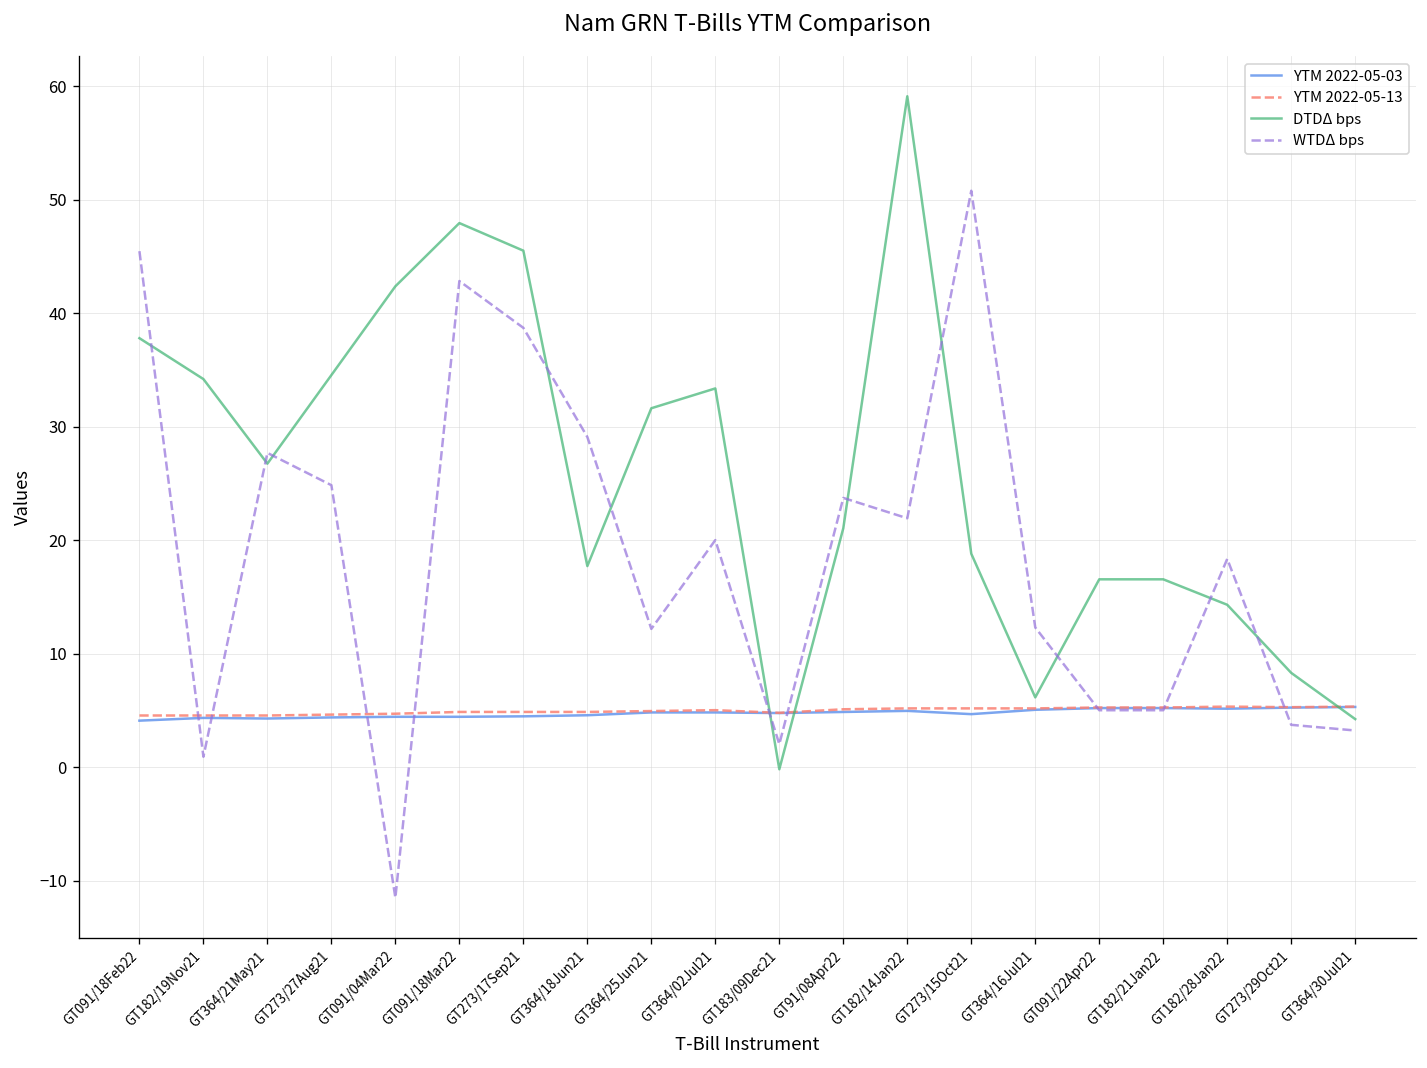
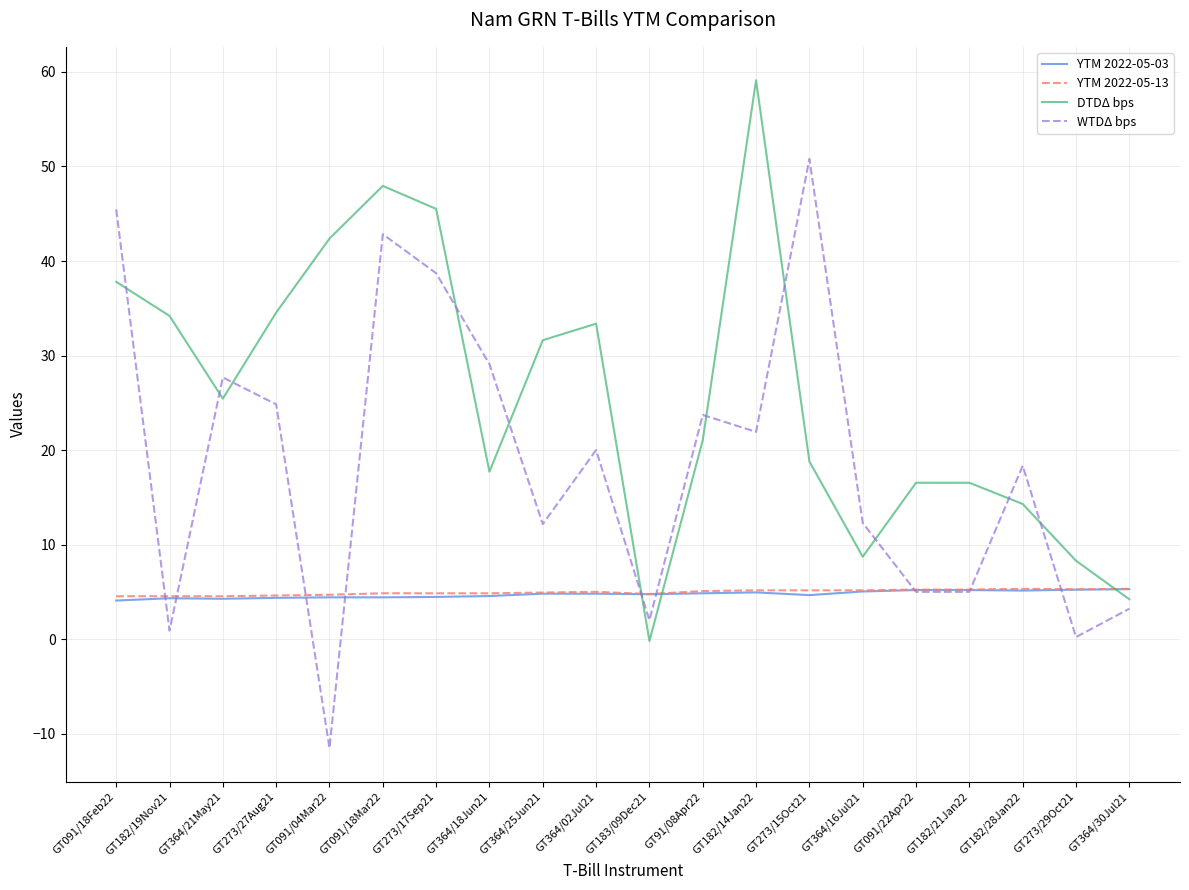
  {
    "YTM 2022-05-03": {
      "GT091/18Feb22": 4,
      "GT364/21May21": 4,
      "GT091/18Mar22": 4,
      "GT273/17Sep21": 4,
      "GT364/18Jun21": 5,
      "GT273/15Oct21": 5
    },
    "YTM 2022-05-13": {
      "GT091/18Feb22": 5,
      "GT364/21May21": 5,
      "GT091/18Mar22": 5,
      "GT273/17Sep21": 5,
      "GT364/18Jun21": 5,
      "GT273/15Oct21": 5
    },
    "DTDΔ bps": {
      "GT091/18Feb22": 38,
      "GT182/19Nov21": 34,
-     "GT364/21May21": 27,
+     "GT364/21May21": 25,
      "GT273/27Aug21": 35,
      "GT091/04Mar22": 42,
      "GT091/18Mar22": 48,
      "GT273/17Sep21": 46,
      "GT364/18Jun21": 18,
      "GT364/25Jun21": 32,
      "GT364/02Jul21": 33,
      "GT183/09Dec21": 0,
      "GT91/08Apr22": 21,
      "GT182/14Jan22": 59,
      "GT273/15Oct21": 19,
-     "GT364/16Jul21": 6,
+     "GT364/16Jul21": 9,
      "GT091/22Apr22": 17,
      "GT182/21Jan22": 17,
      "GT182/28Jan22": 14,
      "GT273/29Oct21": 8,
      "GT364/30Jul21": 4
    },
    "WTDΔ bps": {
      "GT091/18Feb22": 45,
      "GT182/19Nov21": 1,
      "GT364/21May21": 28,
      "GT273/27Aug21": 25,
      "GT091/04Mar22": -12,
      "GT091/18Mar22": 43,
      "GT273/17Sep21": 39,
      "GT364/18Jun21": 29,
      "GT364/25Jun21": 12,
      "GT364/02Jul21": 20,
      "GT183/09Dec21": 2,
      "GT91/08Apr22": 24,
      "GT182/14Jan22": 22,
      "GT273/15Oct21": 51,
      "GT364/16Jul21": 12,
      "GT182/28Jan22": 18,
-     "GT273/29Oct21": 4,
+     "GT273/29Oct21": 0,
      "GT364/30Jul21": 3
    }
  }
